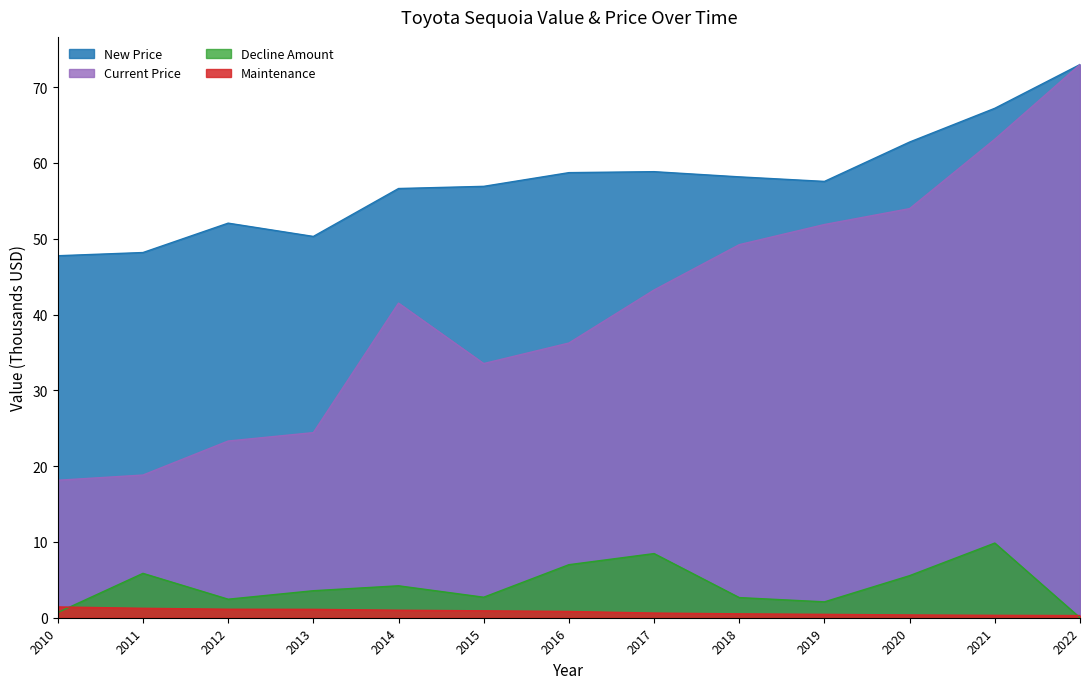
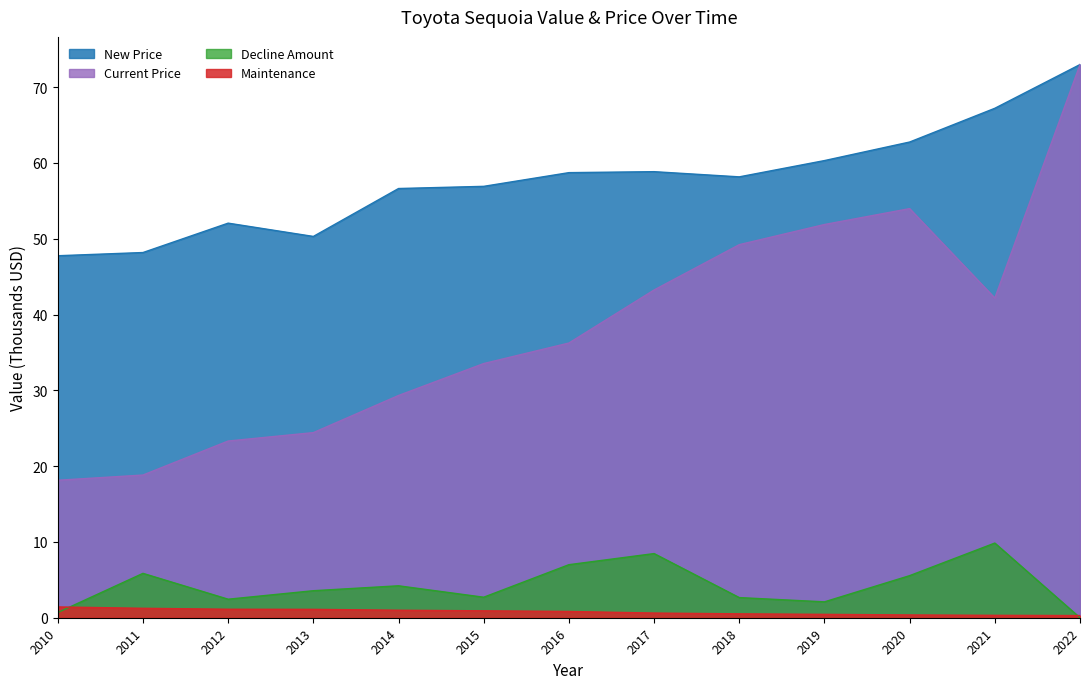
  {
    "New Price": {
      "2010": 48,
      "2011": 48,
      "2012": 52,
      "2013": 50,
      "2014": 57,
      "2015": 57,
      "2016": 59,
      "2017": 59,
      "2018": 58,
-     "2019": 58,
+     "2019": 60,
      "2020": 63,
      "2021": 67
    },
    "Current Price": {
      "2010": 18,
      "2011": 19,
      "2012": 23,
      "2013": 24,
-     "2014": 42,
+     "2014": 29,
      "2015": 34,
      "2016": 36,
      "2017": 43,
      "2018": 49,
      "2019": 52,
      "2020": 54,
-     "2021": 63
+     "2021": 42
    },
    "Decline Amount": {
      "2010": 1,
      "2011": 6,
      "2012": 2,
      "2013": 4,
      "2014": 4,
      "2015": 3,
      "2016": 7,
      "2017": 8,
      "2018": 3,
      "2019": 2,
      "2020": 6,
      "2021": 10
    },
    "Maintenance": {
      "2010": 1,
      "2011": 1,
      "2012": 1,
      "2013": 1,
      "2014": 1,
      "2015": 1,
      "2016": 1,
      "2017": 1,
      "2018": 1,
      "2019": 0,
      "2020": 0,
      "2021": 0
    }
  }
